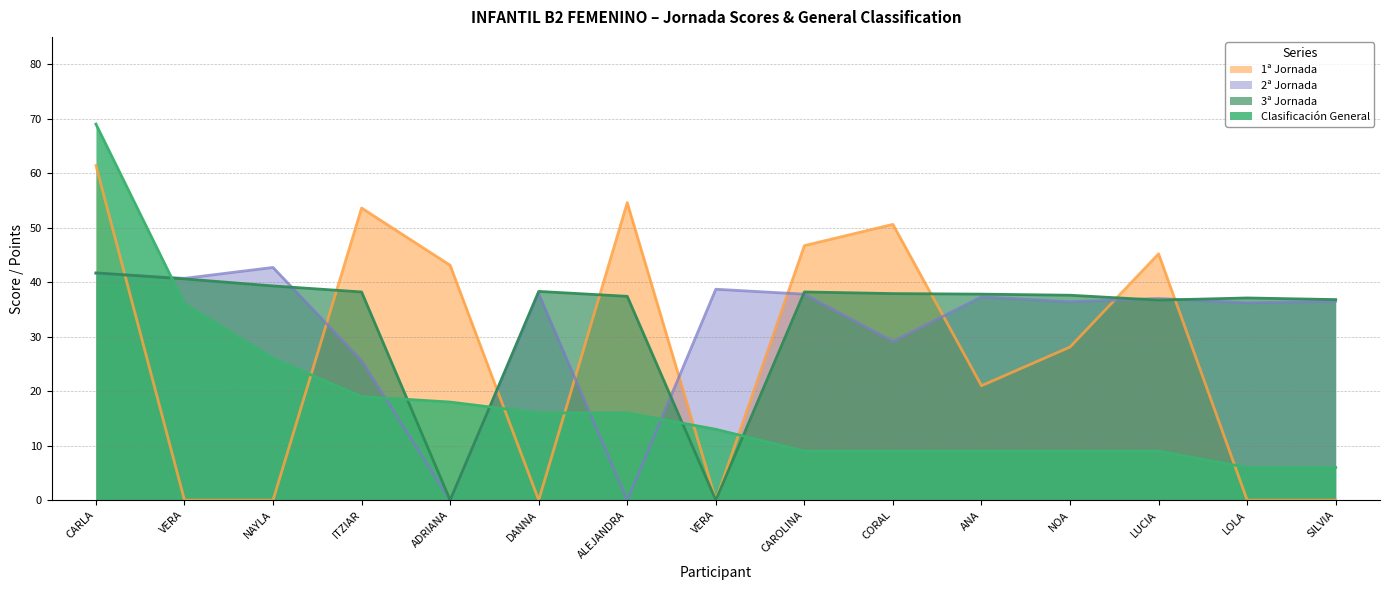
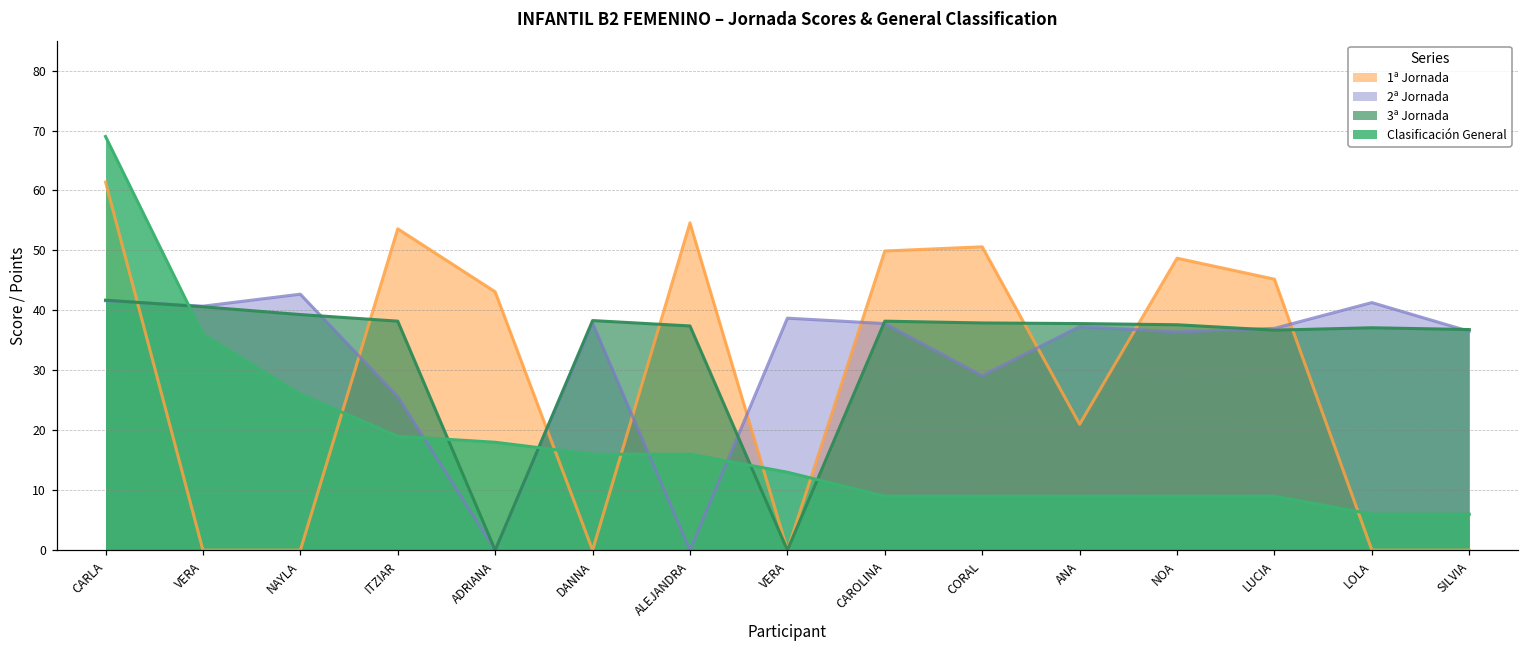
  {
    "1ª Jornada": {
      "CARLA": 61,
      "NAYLA": 0,
      "ITZIAR": 54,
      "ADRIANA": 43,
      "DANNA": 0,
      "ALEJANDRA": 55,
-     "CAROLINA": 47,
+     "CAROLINA": 50,
      "CORAL": 51,
      "ANA": 21,
-     "NOA": 28,
+     "NOA": 49,
      "LUCIA": 45,
      "LOLA": 0,
      "SILVIA": 0
    },
    "2ª Jornada": {
      "NAYLA": 43,
      "ITZIAR": 26,
      "ALEJANDRA": 0,
      "CORAL": 29,
      "ANA": 37,
      "NOA": 36,
-     "LOLA": 36
+     "LOLA": 41
    }
  }
